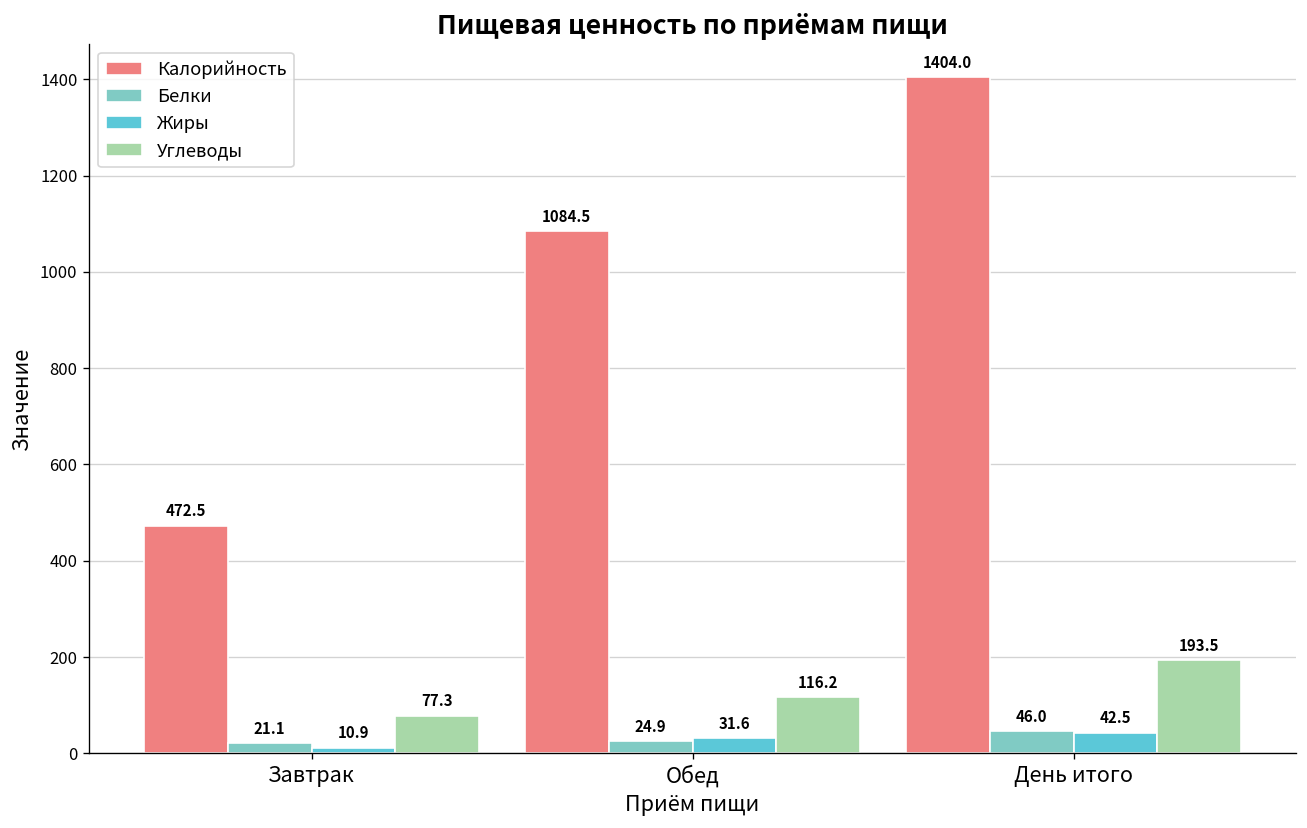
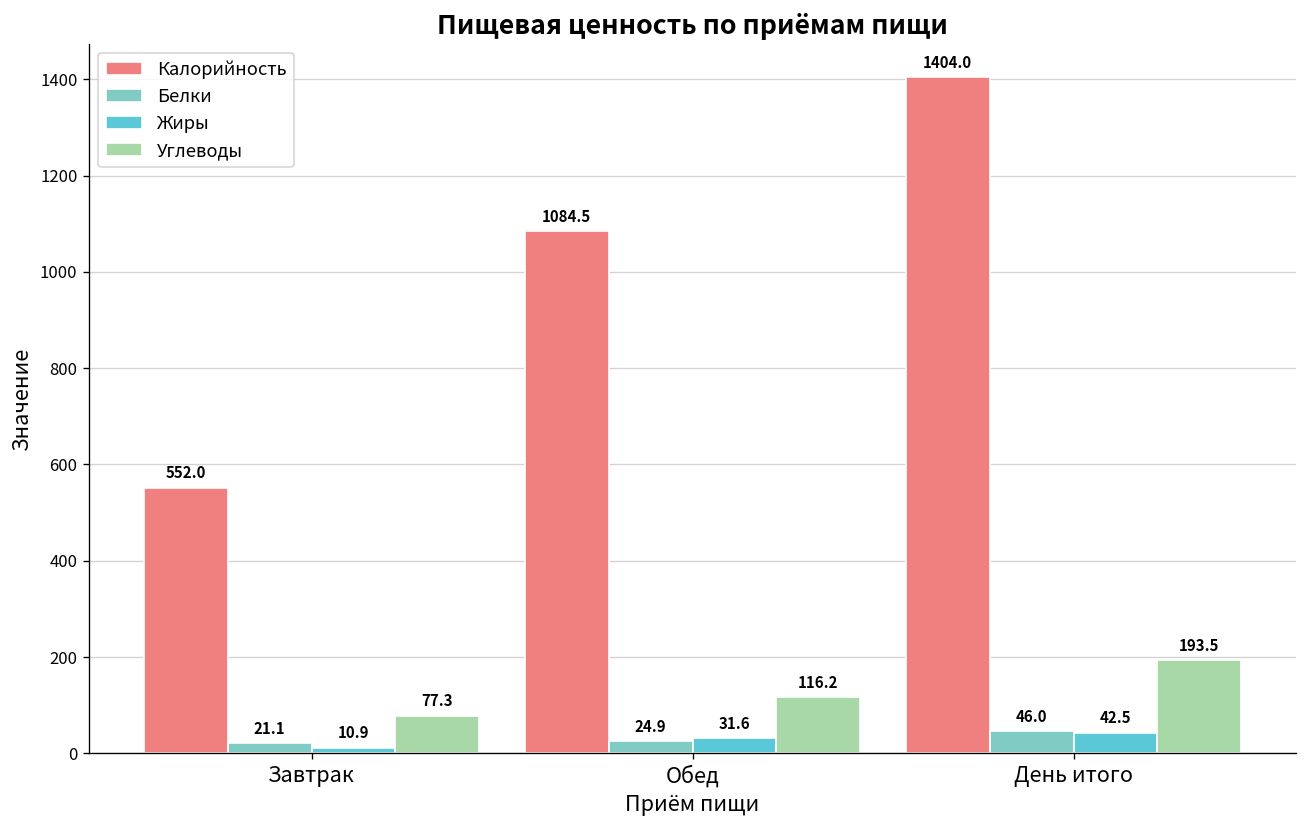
  {
    "Калорийность": {
-     "Завтрак": 472.5,
+     "Завтрак": 552.0,
      "Обед": 1084.5,
      "День итого": 1404.0
    }
  }
